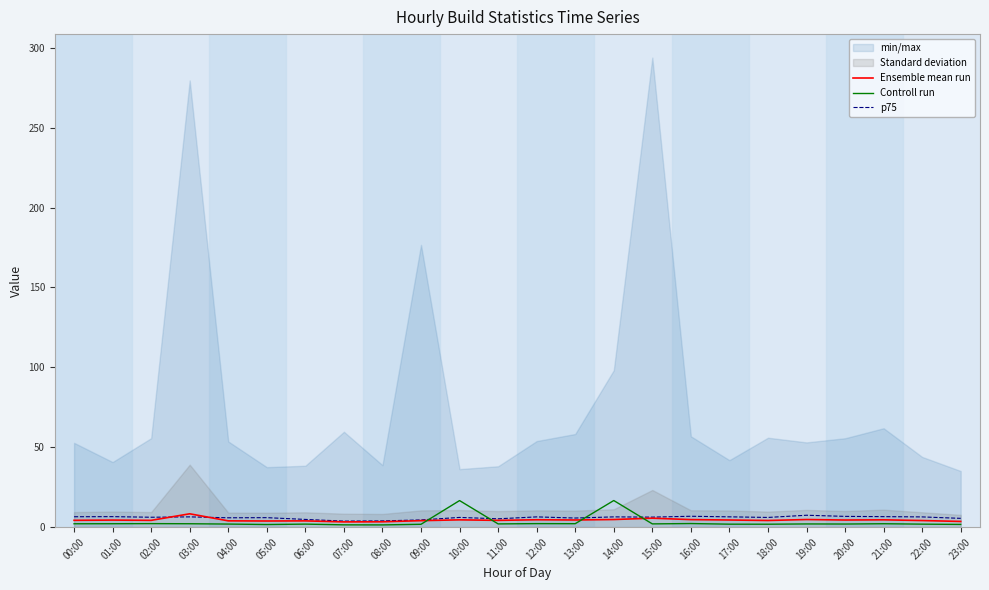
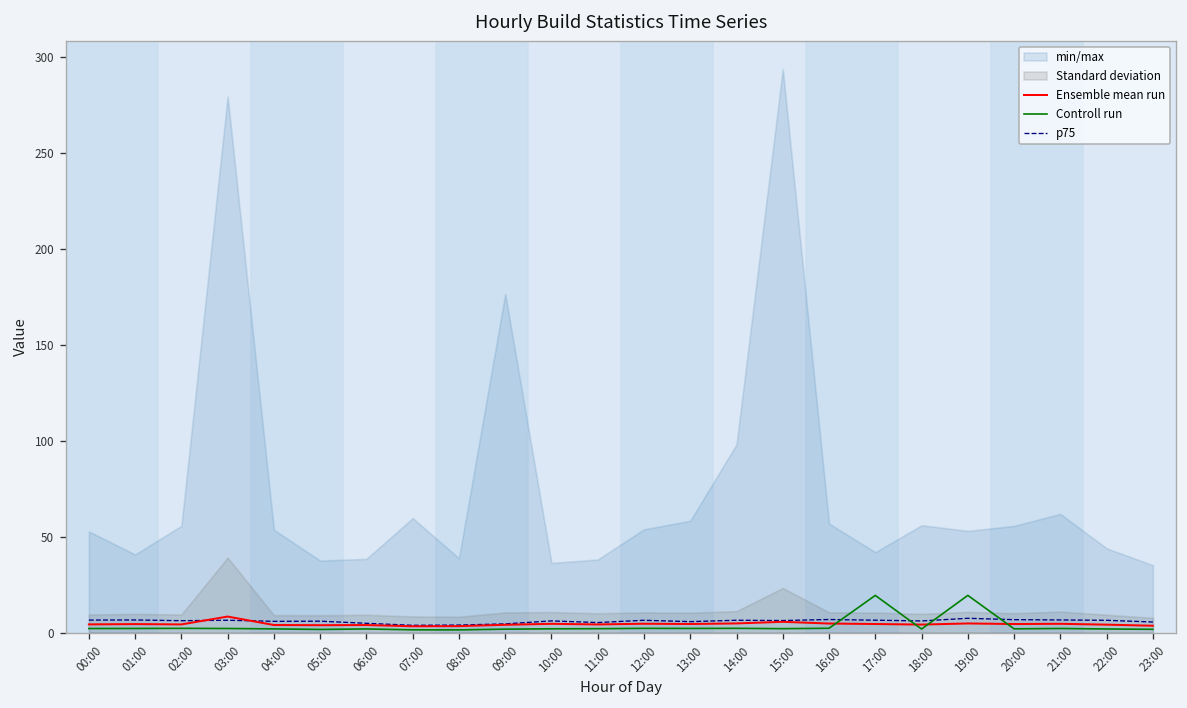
  {
    "Ensemble mean run": {
      "00:00": 4,
      "01:00": 4,
      "02:00": 4,
      "03:00": 8,
      "04:00": 4,
      "05:00": 4,
      "12:00": 5,
      "14:00": 5,
      "16:00": 5,
      "17:00": 4,
      "18:00": 4,
      "19:00": 5,
      "20:00": 4,
      "21:00": 5,
      "22:00": 4,
      "23:00": 4
    },
    "Controll run": {
      "00:00": 2,
      "01:00": 2,
      "02:00": 2,
      "03:00": 2,
      "04:00": 2,
      "05:00": 2,
      "06:00": 2,
      "07:00": 1,
      "08:00": 1,
      "09:00": 2,
-     "10:00": 17,
+     "10:00": 2,
      "11:00": 2,
      "12:00": 2,
      "13:00": 2,
-     "14:00": 17,
+     "14:00": 2,
      "15:00": 2,
      "16:00": 2,
-     "17:00": 2,
+     "17:00": 19,
      "18:00": 2,
-     "19:00": 2,
+     "19:00": 19,
      "20:00": 2,
      "21:00": 2,
      "22:00": 2,
      "23:00": 2
    },
    "p75": {
      "00:00": 7,
      "01:00": 7,
      "02:00": 6,
      "03:00": 6,
      "04:00": 6,
      "05:00": 6,
      "12:00": 6,
      "14:00": 6,
      "16:00": 7,
      "17:00": 6,
      "18:00": 6,
      "19:00": 7,
      "20:00": 7,
      "21:00": 7,
      "22:00": 6,
      "23:00": 6
    }
  }
